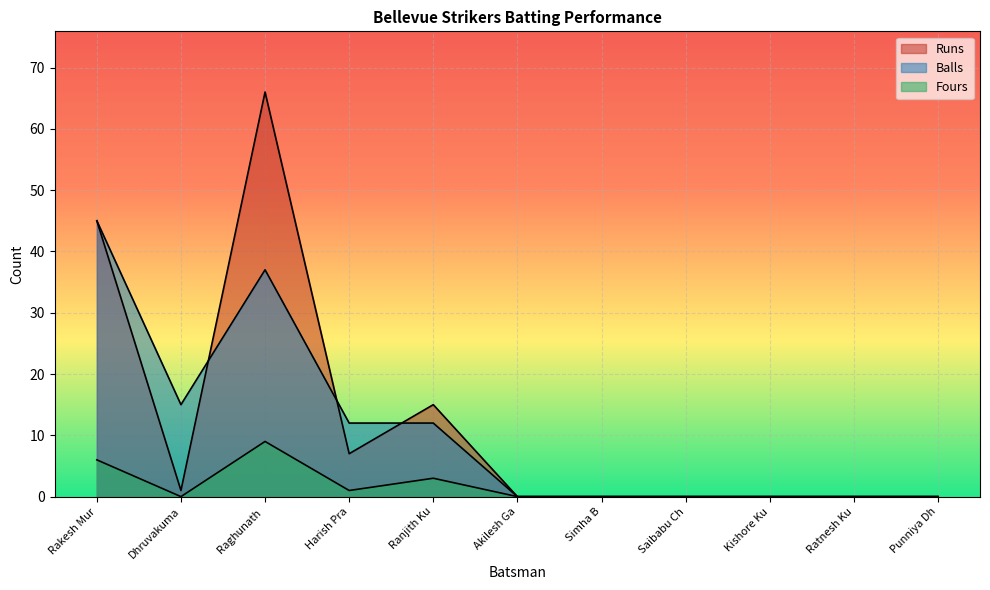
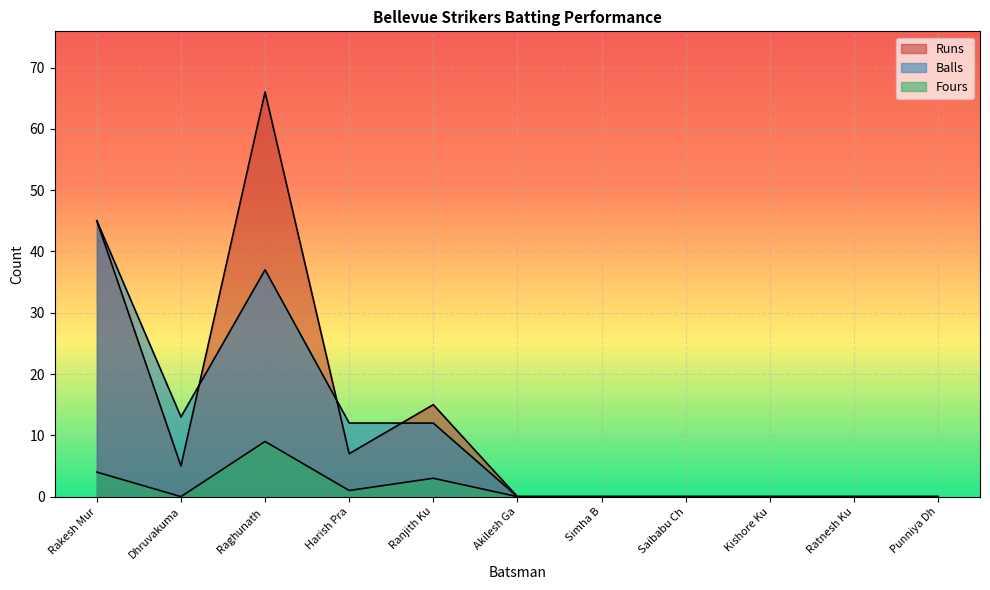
  {
    "Runs": {
-     "Dhruvakuma": 1,
+     "Dhruvakuma": 5,
      "Raghunath": 66,
      "Harish Pra": 7,
      "Ranjith Ku": 15
    },
    "Balls": {
-     "Dhruvakuma": 15,
+     "Dhruvakuma": 13,
      "Raghunath": 37,
      "Harish Pra": 12,
      "Ranjith Ku": 12
    },
    "Fours": {
-     "Rakesh Mur": 6,
+     "Rakesh Mur": 4,
      "Dhruvakuma": 0,
      "Raghunath": 9,
      "Harish Pra": 1,
      "Ranjith Ku": 3
    }
  }
